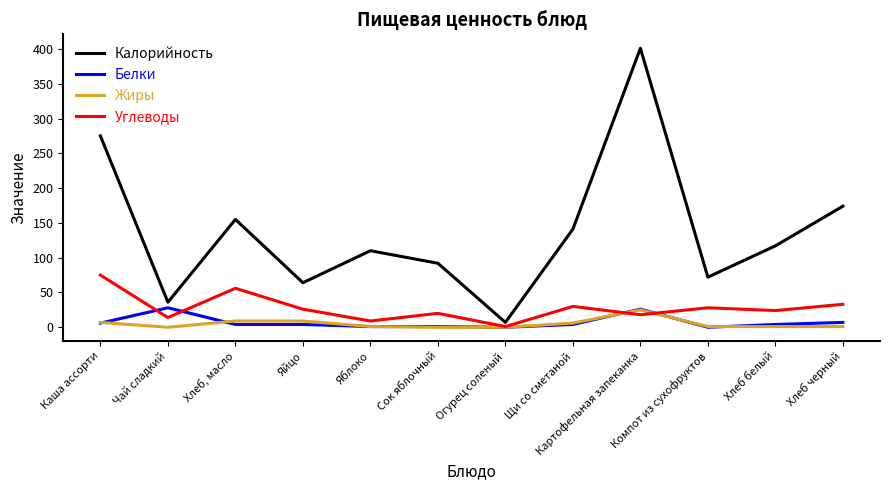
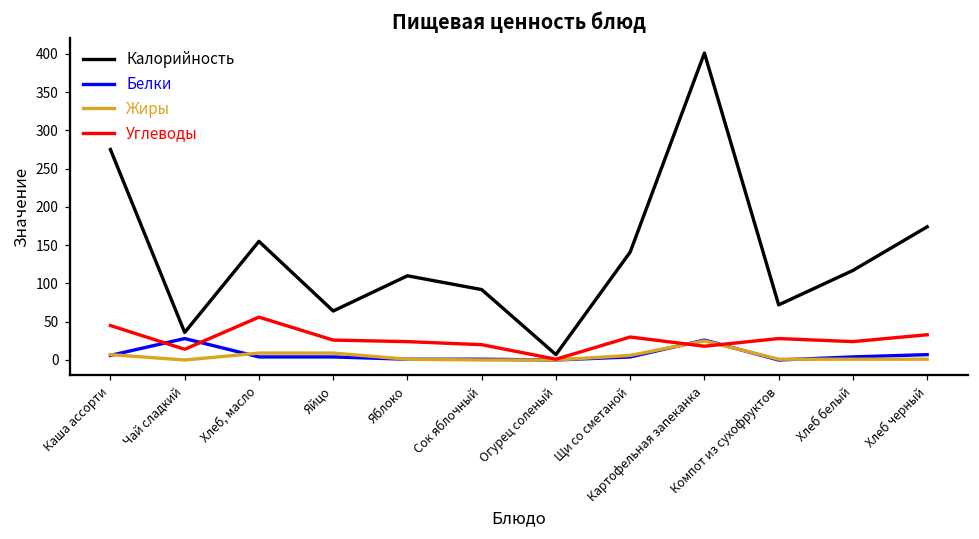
  {
    "Калорийность": {
      "Каша ассорти": 280,
      "Чай сладкий": 40,
      "Хлеб, масло": 160,
      "Яйцо": 60,
      "Яблоко": 110,
      "Сок яблочный": 90,
      "Огурец соленый": 10,
      "Щи со сметаной": 140,
      "Картофельная запеканка": 400,
      "Компот из сухофруктов": 70,
      "Хлеб белый": 120,
      "Хлеб черный": 170
    },
    "Белки": {
      "Чай сладкий": 30,
      "Хлеб, масло": 0,
      "Яйцо": 0,
      "Хлеб черный": 10
    },
    "Жиры": {
      "Чай сладкий": 0,
      "Хлеб, масло": 10,
      "Яйцо": 10,
      "Хлеб черный": 0
    },
    "Углеводы": {
-     "Каша ассорти": 80,
+     "Каша ассорти": 50,
      "Чай сладкий": 10,
      "Хлеб, масло": 60,
      "Яйцо": 30,
-     "Яблоко": 10,
+     "Яблоко": 20,
      "Сок яблочный": 20,
      "Щи со сметаной": 30,
      "Картофельная запеканка": 20,
      "Компот из сухофруктов": 30,
      "Хлеб белый": 20,
      "Хлеб черный": 30
    }
  }
